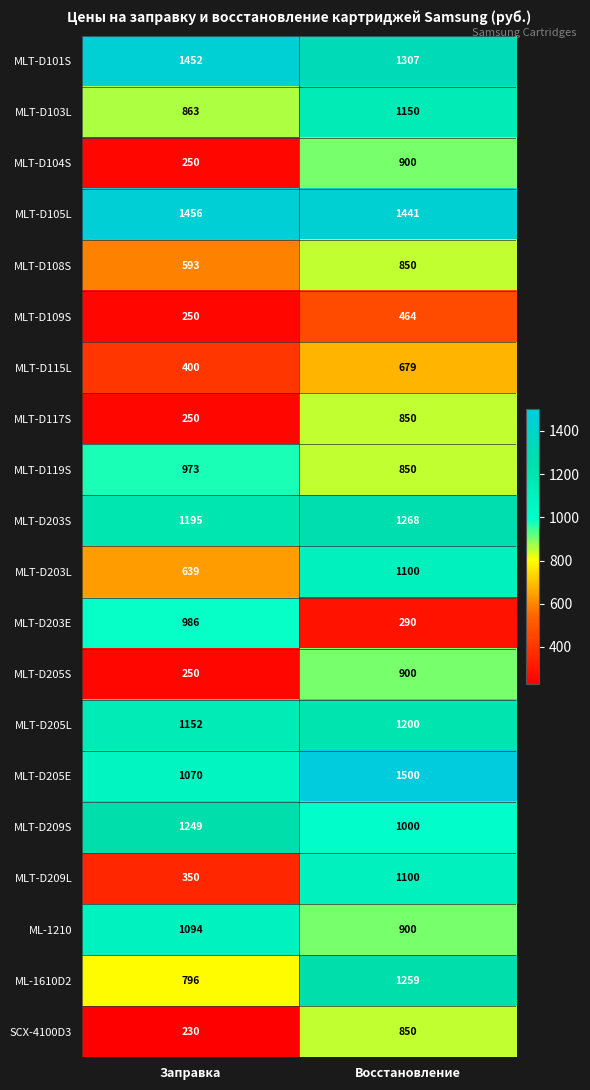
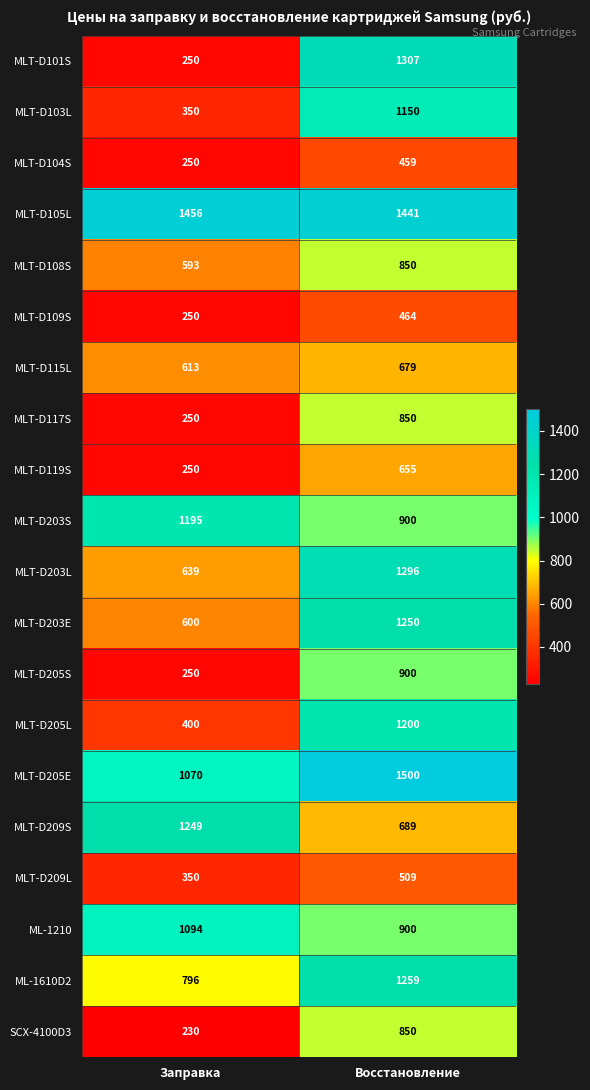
  {
    "MLT-D101S": {
-     "Заправка": 1452,
+     "Заправка": 250,
      "Восстановление": 1307
    },
    "MLT-D103L": {
-     "Заправка": 863,
+     "Заправка": 350,
      "Восстановление": 1150
    },
    "MLT-D104S": {
      "Заправка": 250,
-     "Восстановление": 900
+     "Восстановление": 459
    },
    "MLT-D105L": {
      "Заправка": 1456,
      "Восстановление": 1441
    },
    "MLT-D108S": {
      "Заправка": 593,
      "Восстановление": 850
    },
    "MLT-D109S": {
      "Заправка": 250,
      "Восстановление": 464
    },
    "MLT-D115L": {
-     "Заправка": 400,
+     "Заправка": 613,
      "Восстановление": 679
    },
    "MLT-D117S": {
      "Заправка": 250,
      "Восстановление": 850
    },
    "MLT-D119S": {
-     "Заправка": 973,
-     "Восстановление": 850
+     "Заправка": 250,
+     "Восстановление": 655
    },
    "MLT-D203S": {
      "Заправка": 1195,
-     "Восстановление": 1268
+     "Восстановление": 900
    },
    "MLT-D203L": {
      "Заправка": 639,
-     "Восстановление": 1100
+     "Восстановление": 1296
    },
    "MLT-D203E": {
-     "Заправка": 986,
-     "Восстановление": 290
+     "Заправка": 600,
+     "Восстановление": 1250
    },
    "MLT-D205S": {
      "Заправка": 250,
      "Восстановление": 900
    },
    "MLT-D205L": {
-     "Заправка": 1152,
+     "Заправка": 400,
      "Восстановление": 1200
    },
    "MLT-D205E": {
      "Заправка": 1070,
      "Восстановление": 1500
    },
    "MLT-D209S": {
      "Заправка": 1249,
-     "Восстановление": 1000
+     "Восстановление": 689
    },
    "MLT-D209L": {
      "Заправка": 350,
-     "Восстановление": 1100
+     "Восстановление": 509
    },
    "ML-1210": {
      "Заправка": 1094,
      "Восстановление": 900
    },
    "ML-1610D2": {
      "Заправка": 796,
      "Восстановление": 1259
    },
    "SCX-4100D3": {
      "Заправка": 230,
      "Восстановление": 850
    }
  }
